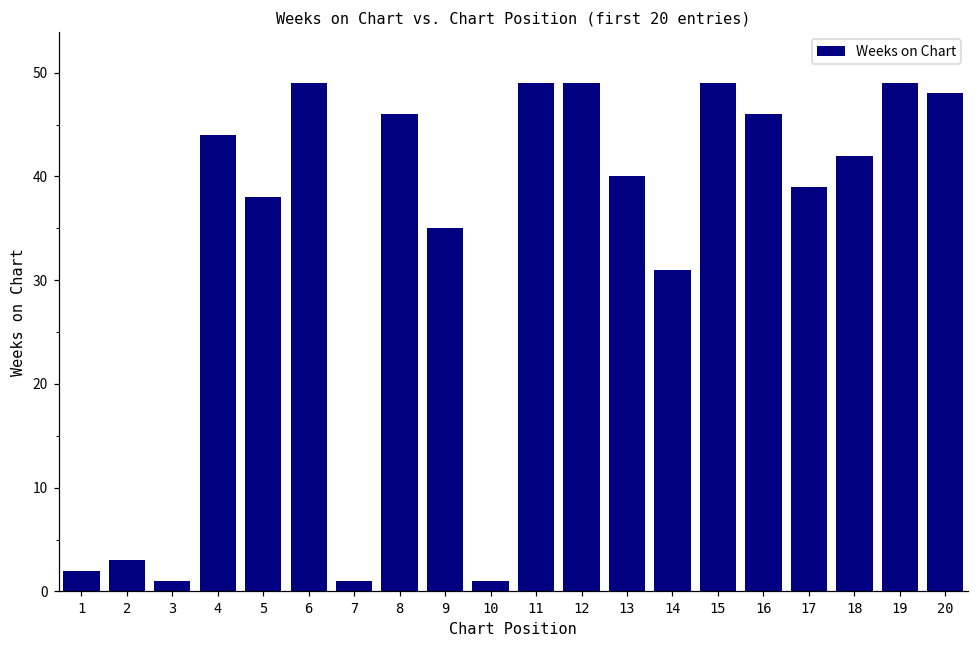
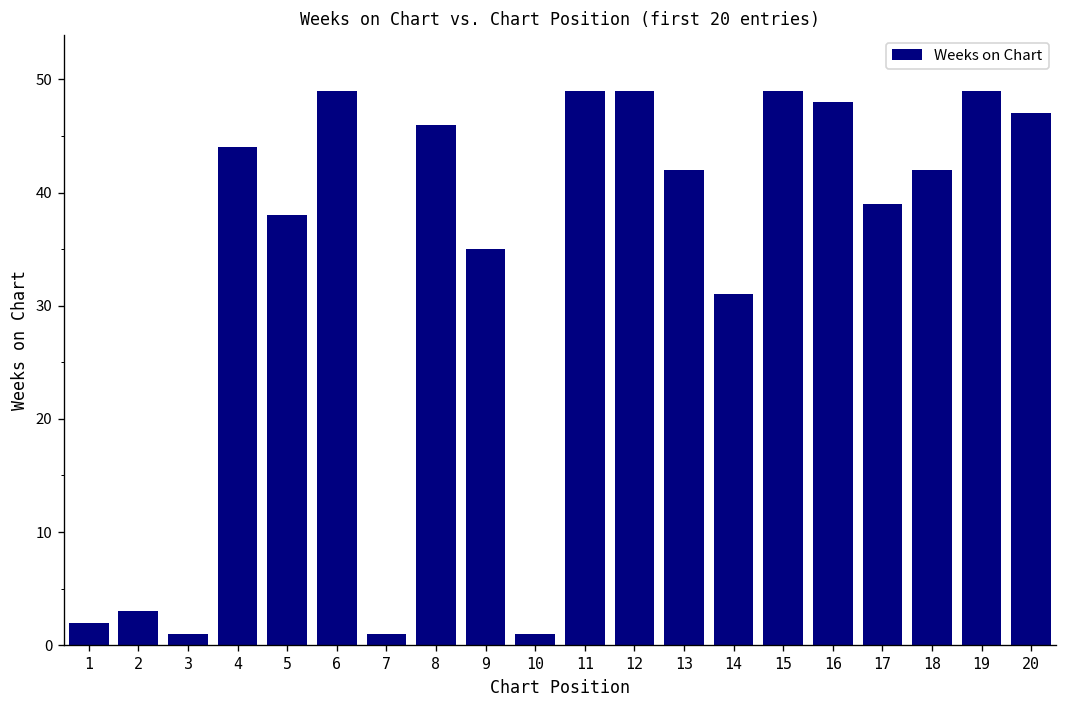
  {
    "1": 2,
    "2": 3,
    "3": 1,
    "4": 44,
    "5": 38,
    "6": 49,
    "7": 1,
    "8": 46,
    "9": 35,
    "10": 1,
    "11": 49,
    "12": 49,
-   "13": 40,
+   "13": 42,
    "14": 31,
    "15": 49,
-   "16": 46,
+   "16": 48,
    "17": 39,
    "18": 42,
    "19": 49,
-   "20": 48
+   "20": 47
  }
